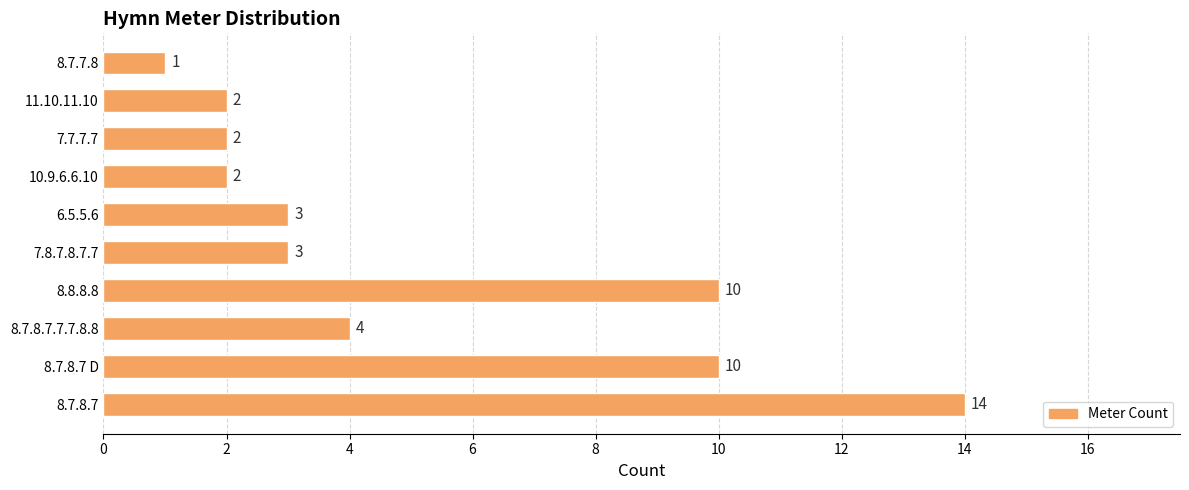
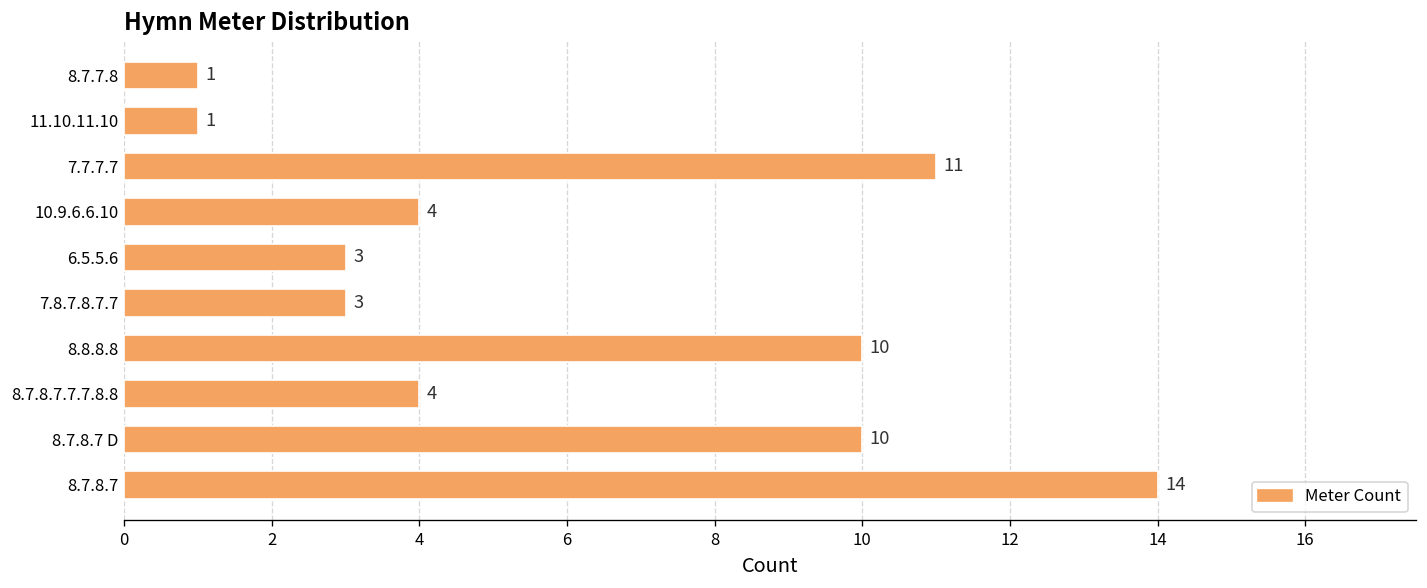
  {
    "8.7.7.8": 1,
-   "11.10.11.10": 2,
-   "7.7.7.7": 2,
-   "10.9.6.6.10": 2,
+   "11.10.11.10": 1,
+   "7.7.7.7": 11,
+   "10.9.6.6.10": 4,
    "6.5.5.6": 3,
    "7.8.7.8.7.7": 3,
    "8.8.8.8": 10,
    "8.7.8.7.7.7.8.8": 4,
    "8.7.8.7 D": 10,
    "8.7.8.7": 14
  }
